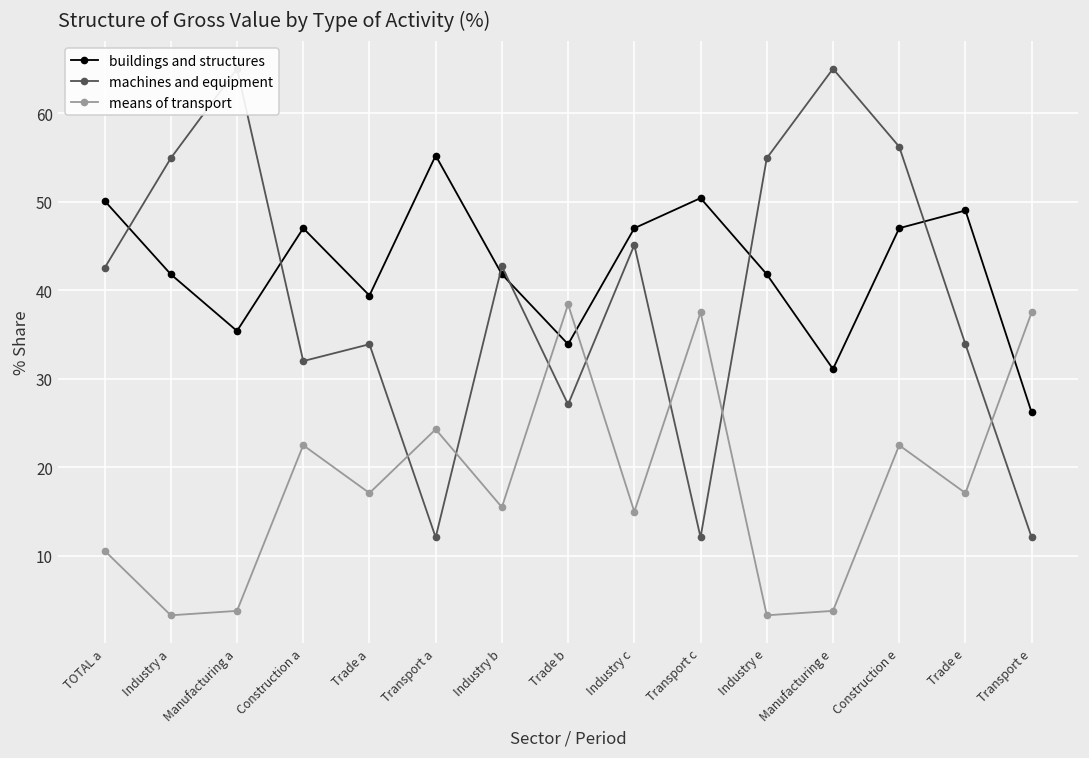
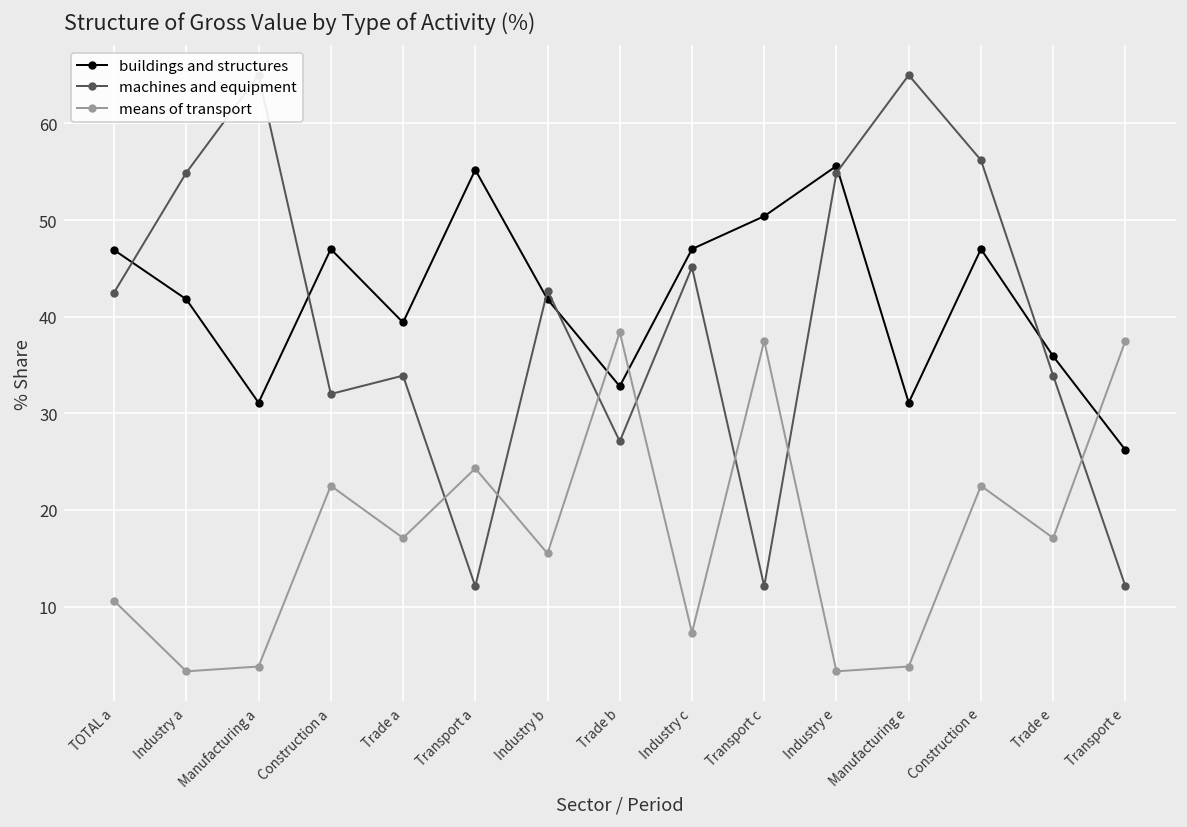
  {
    "buildings and structures": {
-     "TOTAL a": 50,
+     "TOTAL a": 47,
      "Industry a": 42,
-     "Manufacturing a": 35,
+     "Manufacturing a": 31,
      "Construction a": 47,
      "Trade a": 39,
      "Transport a": 55,
      "Industry b": 42,
-     "Trade b": 34,
+     "Trade b": 33,
      "Industry c": 47,
      "Transport c": 50,
-     "Industry e": 42,
+     "Industry e": 56,
      "Manufacturing e": 31,
      "Construction e": 47,
-     "Trade e": 49,
+     "Trade e": 36,
      "Transport e": 26
    },
    "machines and equipment": {
      "TOTAL a": 43,
      "Industry a": 55,
      "Construction a": 32,
      "Trade a": 34,
      "Transport a": 12,
      "Industry b": 43,
      "Trade b": 27,
      "Industry c": 45,
      "Transport c": 12,
      "Industry e": 55,
      "Manufacturing e": 65,
      "Construction e": 56,
      "Trade e": 34,
      "Transport e": 12
    },
    "means of transport": {
      "TOTAL a": 11,
      "Industry a": 3,
      "Manufacturing a": 4,
      "Construction a": 23,
      "Trade a": 17,
      "Transport a": 24,
      "Industry b": 16,
      "Trade b": 38,
-     "Industry c": 15,
+     "Industry c": 7,
      "Transport c": 38,
      "Industry e": 3,
      "Manufacturing e": 4,
      "Construction e": 23,
      "Trade e": 17,
      "Transport e": 38
    }
  }
